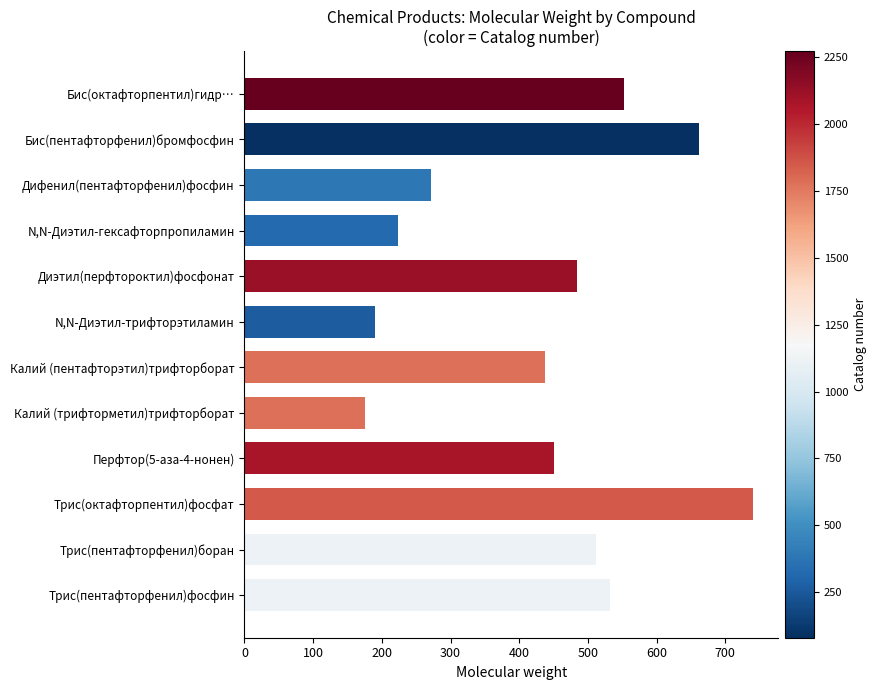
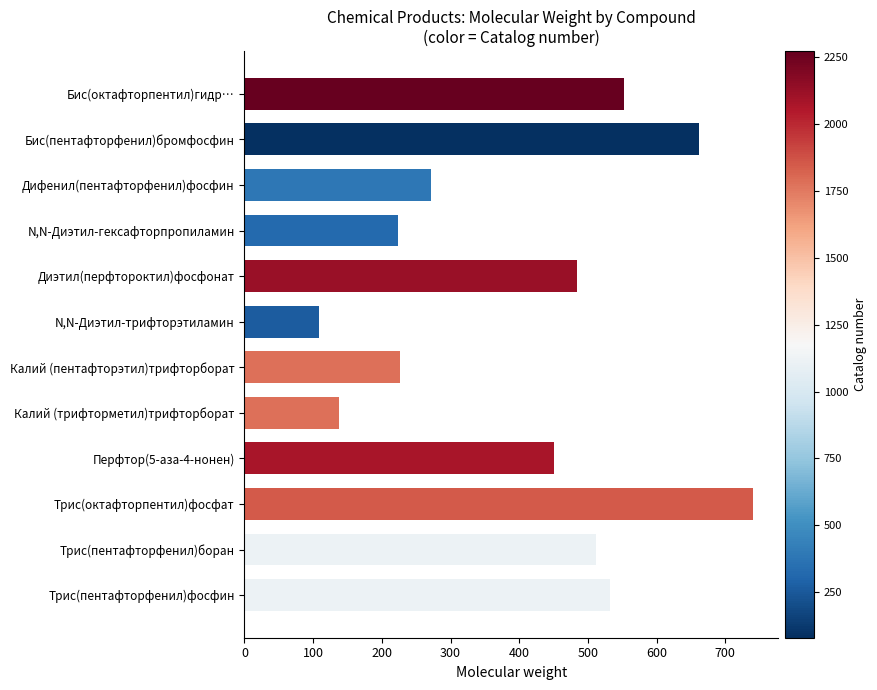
  {
    "Бис(октафторпентил)гидр…": 550,
    "Бис(пентафторфенил)бромфосфин": 660,
    "Дифенил(пентафторфенил)фосфин": 270,
    "N,N-Диэтил-гексафторпропиламин": 220,
    "Диэтил(перфтороктил)фосфонат": 480,
-   "N,N-Диэтил-трифторэтиламин": 190,
-   "Калий (пентафторэтил)трифторборат": 440,
-   "Калий (трифторметил)трифторборат": 180,
+   "N,N-Диэтил-трифторэтиламин": 110,
+   "Калий (пентафторэтил)трифторборат": 230,
+   "Калий (трифторметил)трифторборат": 140,
    "Перфтор(5-аза-4-нонен)": 450,
    "Трис(октафторпентил)фосфат": 740,
    "Трис(пентафторфенил)боран": 510,
    "Трис(пентафторфенил)фосфин": 530
  }
